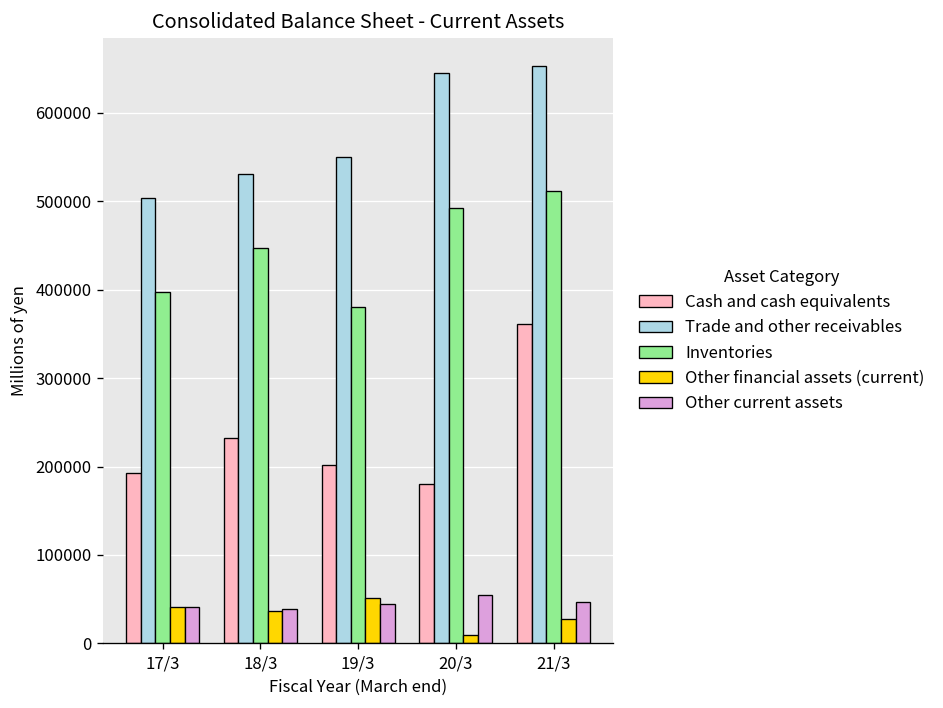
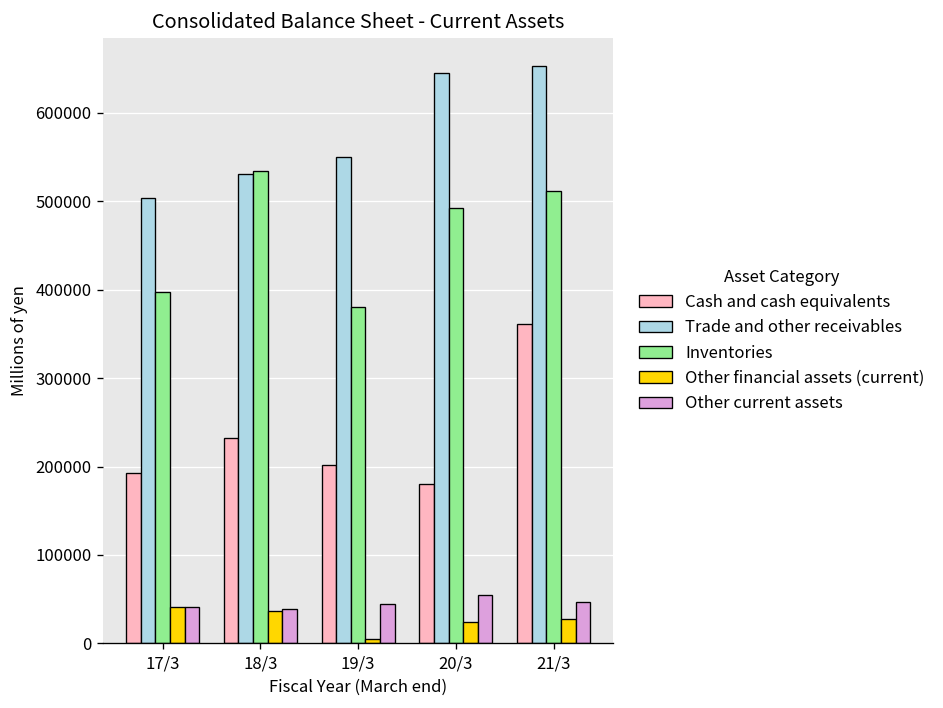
  {
    "Trade and other receivables": {
      "17/3": 500000,
      "18/3": 530000,
      "19/3": 550000,
      "20/3": 650000,
      "21/3": 650000
    },
    "Inventories": {
      "17/3": 400000,
-     "18/3": 450000,
+     "18/3": 530000,
      "19/3": 380000,
      "20/3": 490000,
      "21/3": 510000
    },
    "Other financial assets (current)": {
      "17/3": 40000,
      "18/3": 40000,
-     "19/3": 50000,
-     "20/3": 10000,
+     "19/3": 10000,
+     "20/3": 20000,
      "21/3": 30000
    }
  }
